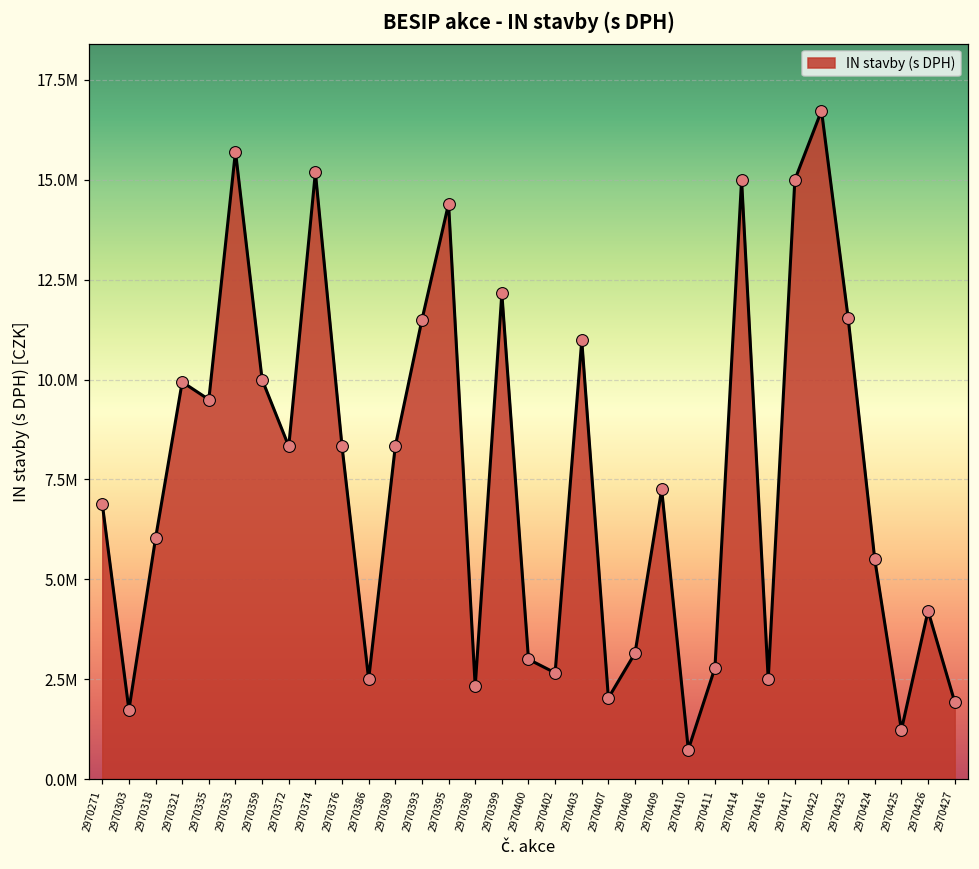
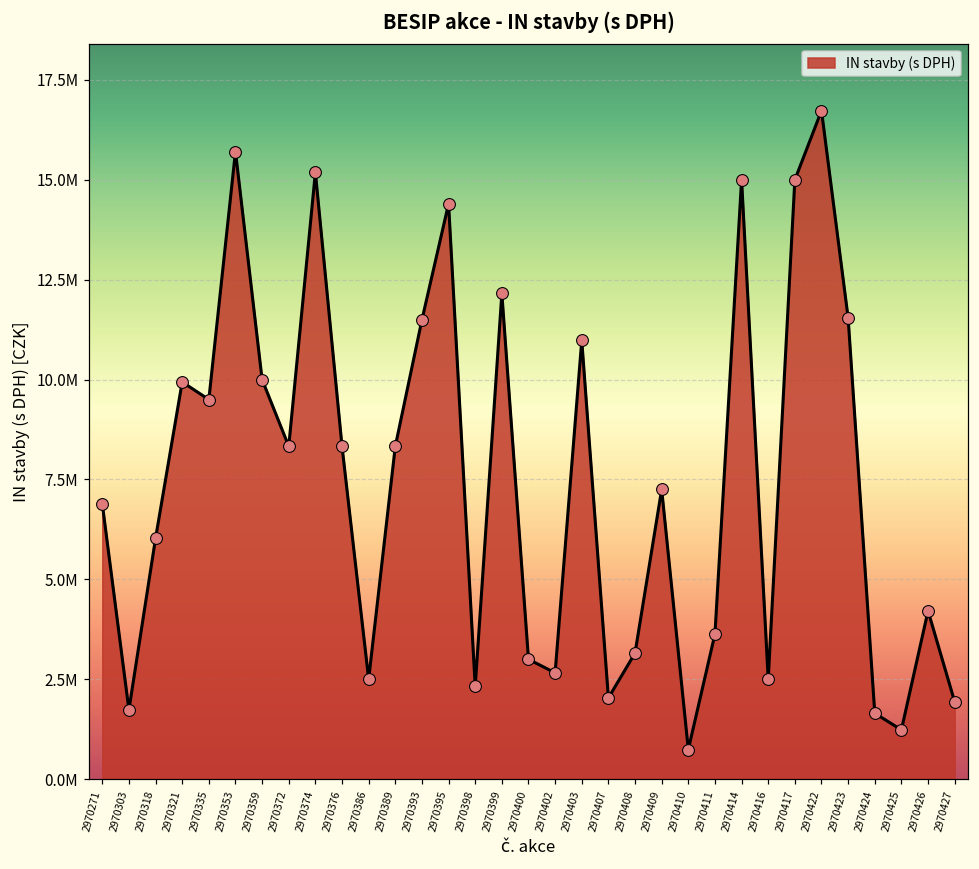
  {
    "2970271": 6900000,
    "2970303": 1700000,
    "2970318": 6000000,
    "2970321": 9900000,
    "2970335": 9500000,
    "2970353": 15700000,
    "2970359": 10000000,
    "2970372": 8300000,
    "2970374": 15200000,
    "2970376": 8300000,
    "2970386": 2500000,
    "2970389": 8300000,
    "2970393": 11500000,
    "2970395": 14400000,
    "2970398": 2300000,
    "2970399": 12200000,
    "2970400": 3000000,
    "2970402": 2700000,
    "2970403": 11000000,
    "2970407": 2000000,
    "2970408": 3200000,
    "2970409": 7300000,
    "2970410": 700000,
-   "2970411": 2800000,
+   "2970411": 3600000,
    "2970414": 15000000,
    "2970416": 2500000,
    "2970417": 15000000,
    "2970422": 16700000,
    "2970423": 11500000,
-   "2970424": 5500000,
+   "2970424": 1600000,
    "2970425": 1200000,
    "2970426": 4200000,
    "2970427": 1900000
  }
